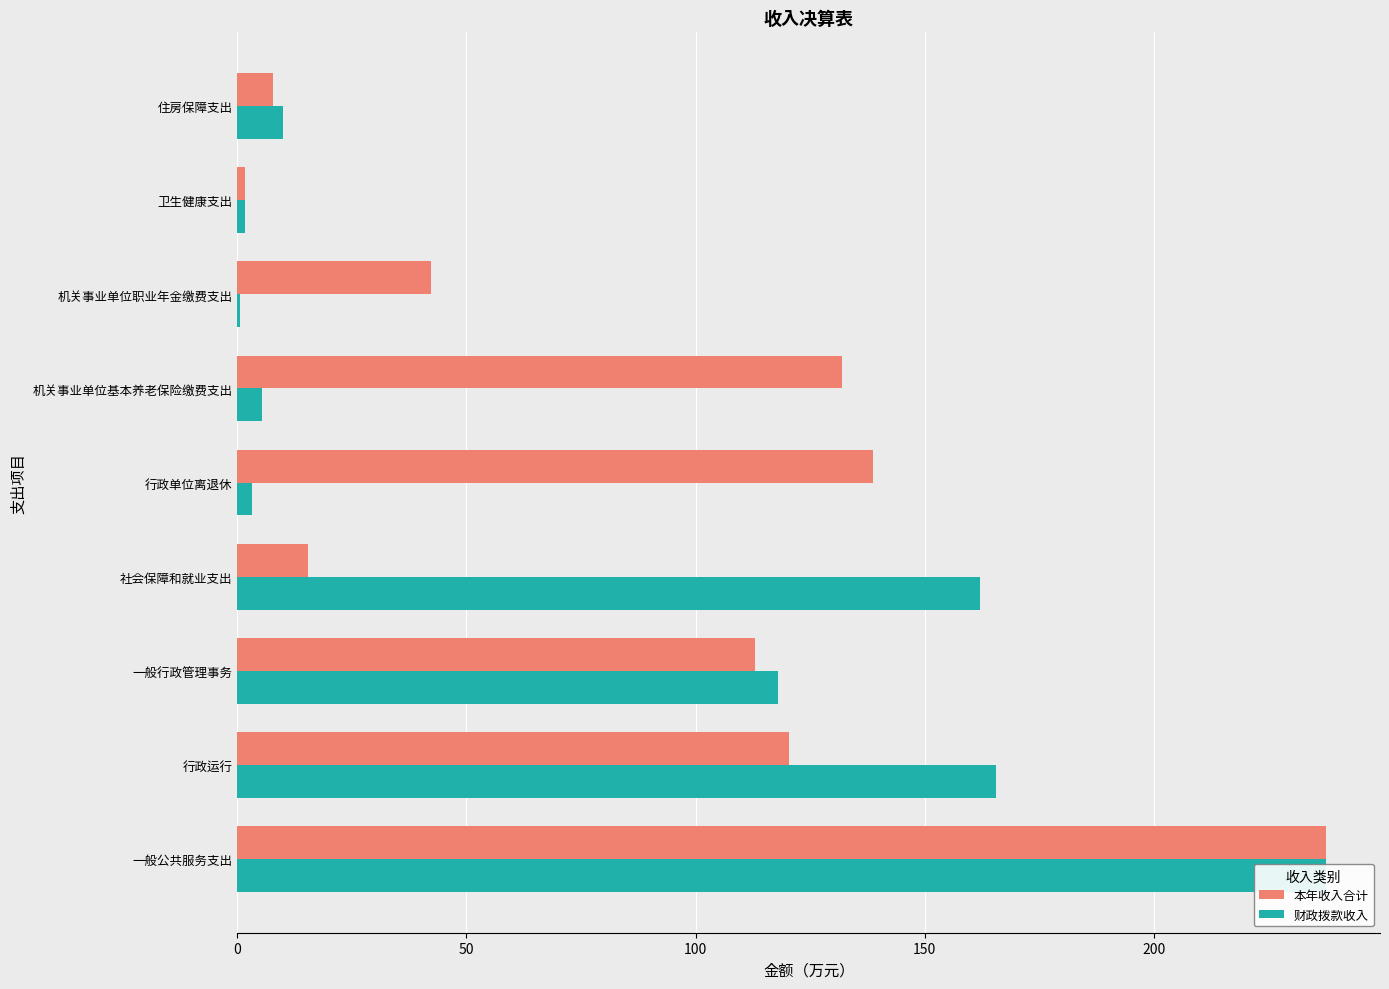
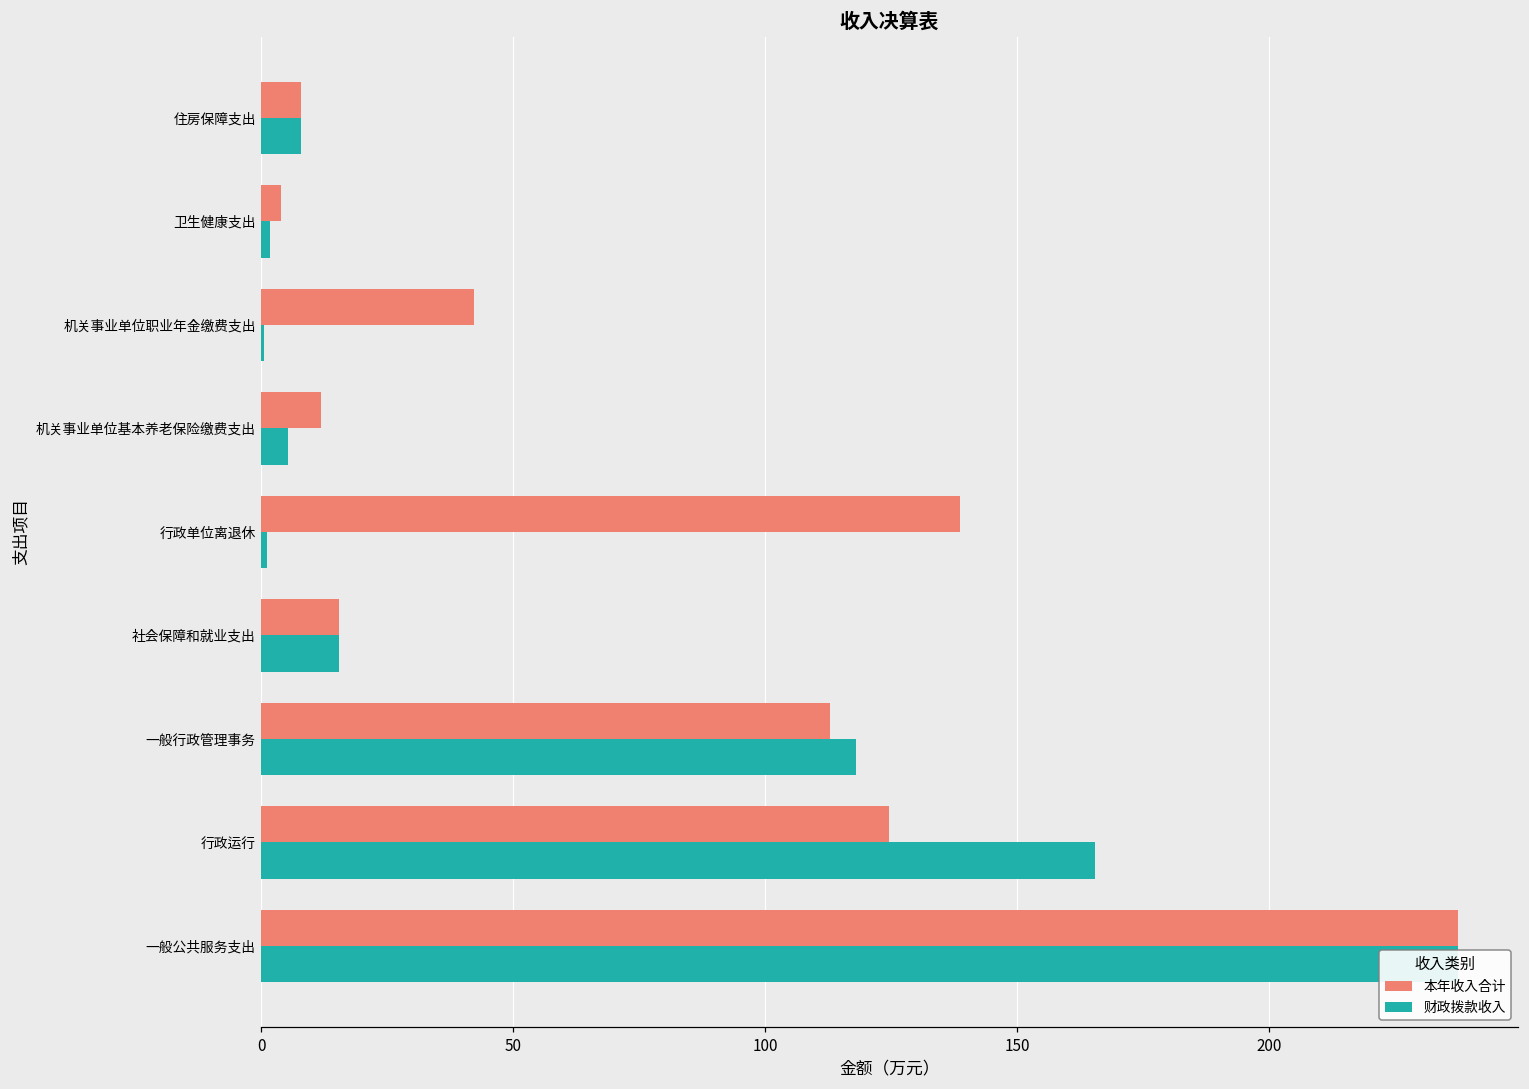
  {
    "本年收入合计": {
      "住房保障支出": 8,
-     "卫生健康支出": 2,
+     "卫生健康支出": 4,
      "机关事业单位职业年金缴费支出": 42,
-     "机关事业单位基本养老保险缴费支出": 132,
+     "机关事业单位基本养老保险缴费支出": 12,
      "行政单位离退休": 139,
      "社会保障和就业支出": 15,
      "一般行政管理事务": 113,
-     "行政运行": 121,
+     "行政运行": 125,
      "一般公共服务支出": 238
    },
    "财政拨款收入": {
-     "住房保障支出": 10,
+     "住房保障支出": 8,
      "卫生健康支出": 2,
      "机关事业单位基本养老保险缴费支出": 5,
-     "行政单位离退休": 3,
-     "社会保障和就业支出": 162,
+     "行政单位离退休": 1,
+     "社会保障和就业支出": 15,
      "一般行政管理事务": 118,
      "行政运行": 166
    }
  }
